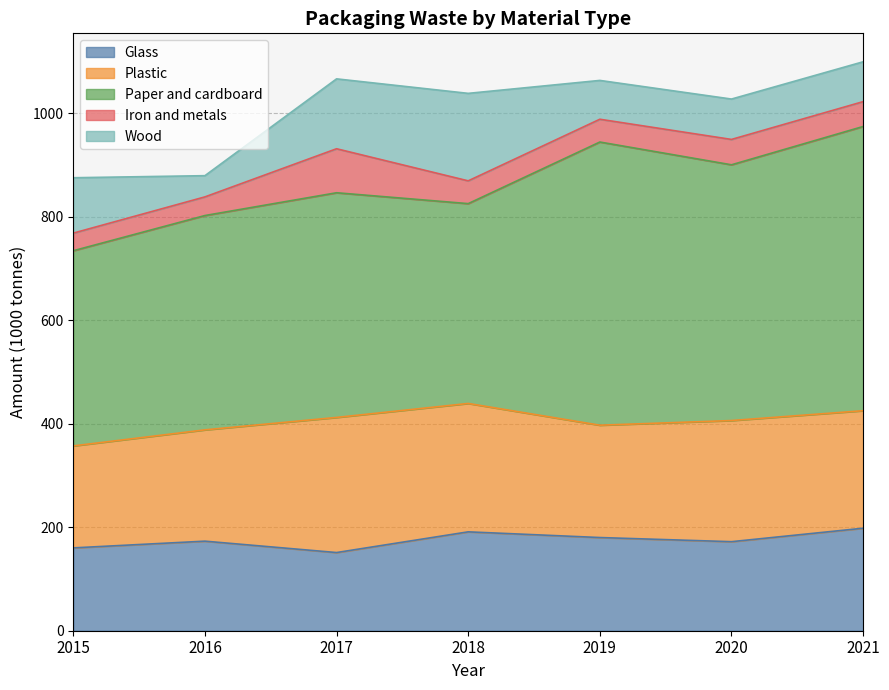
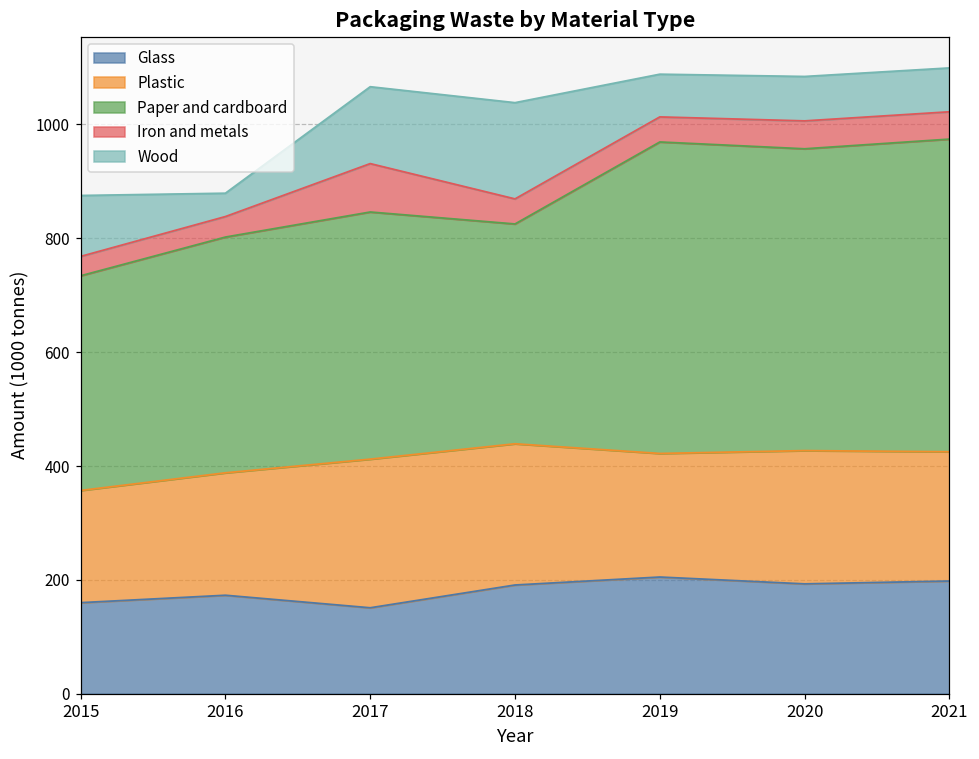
  {
    "Glass": {
      "2015": 160,
      "2016": 170,
      "2017": 150,
      "2018": 190,
-     "2019": 180,
-     "2020": 170,
+     "2019": 210,
+     "2020": 190,
      "2021": 200
    },
    "Plastic": {
      "2015": 200,
      "2016": 220,
      "2017": 260,
      "2018": 250,
      "2019": 220,
      "2020": 230,
      "2021": 230
    },
    "Paper and cardboard": {
      "2015": 380,
      "2016": 410,
      "2017": 430,
      "2018": 390,
      "2019": 550,
-     "2020": 490,
+     "2020": 530,
      "2021": 550
    },
    "Iron and metals": {
      "2015": 30,
      "2016": 40,
      "2017": 90,
      "2018": 40,
      "2019": 40,
      "2020": 50,
      "2021": 50
    },
    "Wood": {
      "2015": 110,
      "2016": 40,
      "2017": 140,
      "2018": 170,
      "2019": 80,
      "2020": 80,
      "2021": 80
    }
  }
